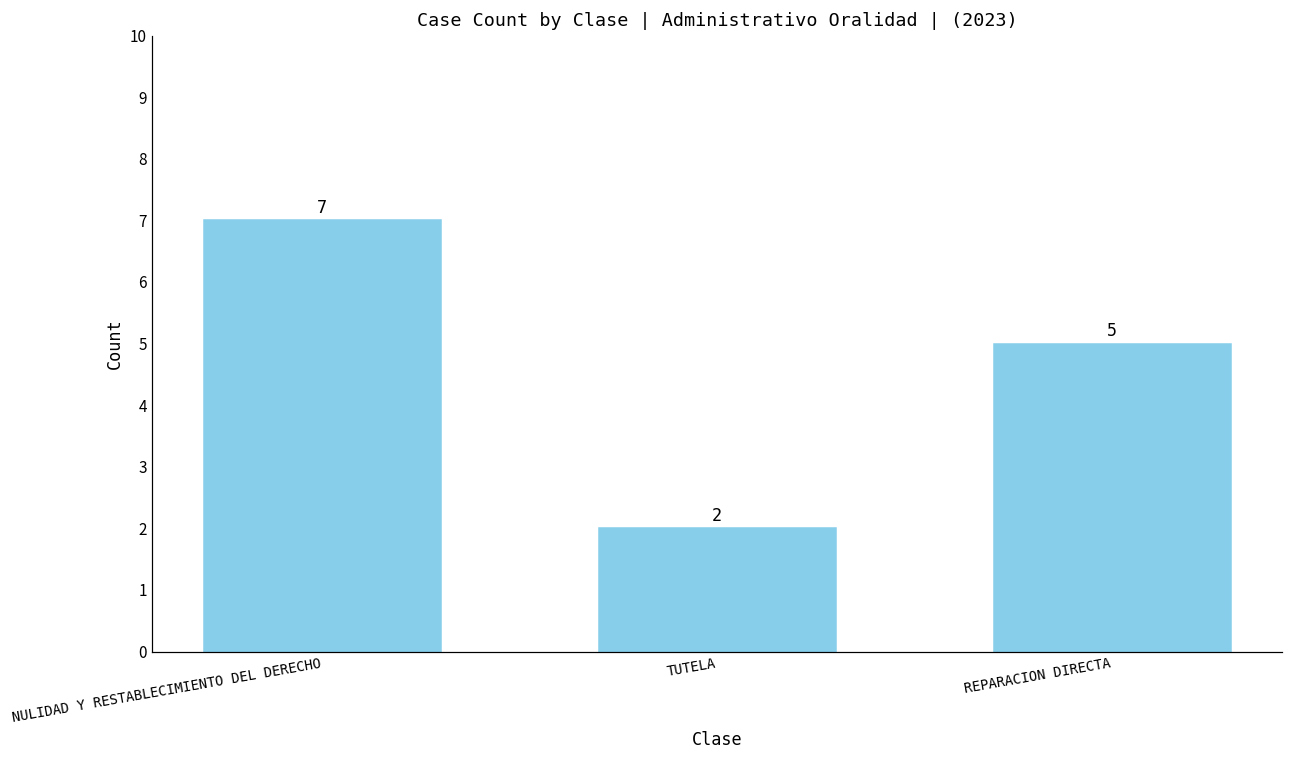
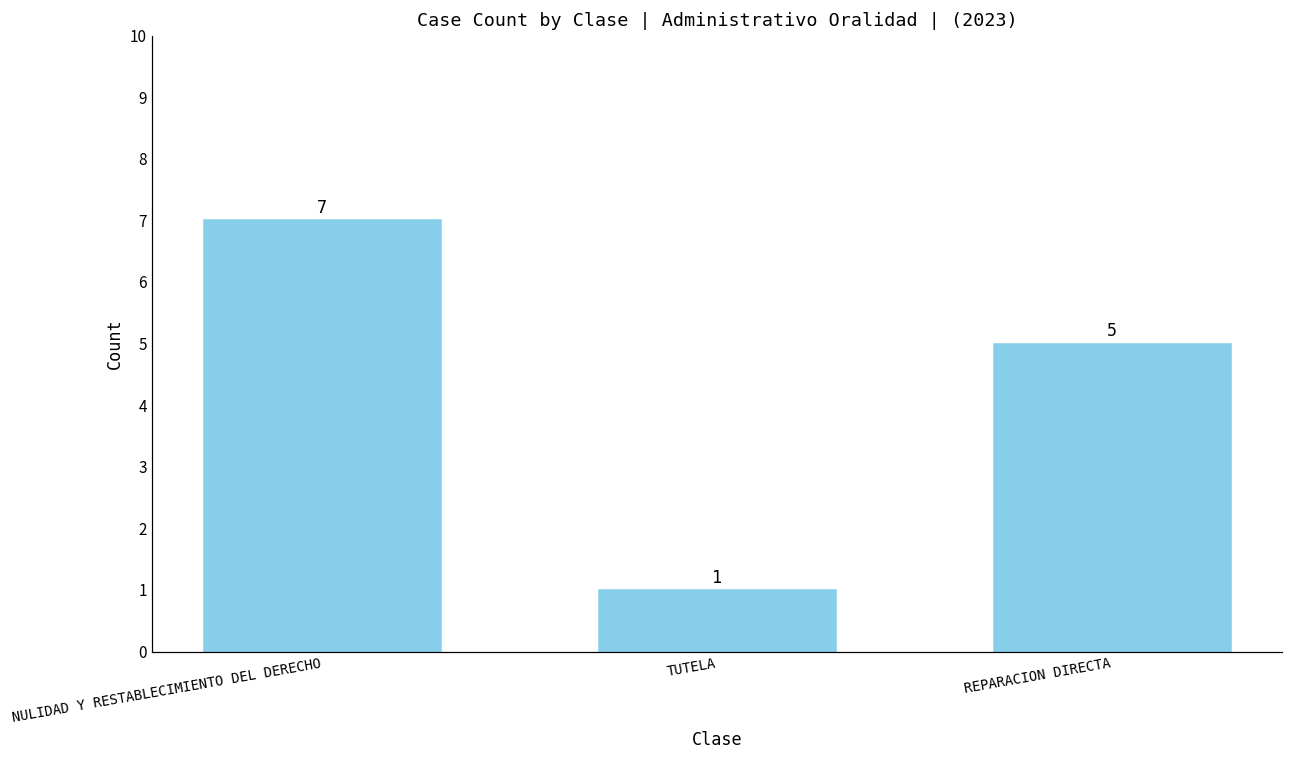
  {
    "NULIDAD Y RESTABLECIMIENTO DEL DERECHO": 7,
-   "TUTELA": 2,
+   "TUTELA": 1,
    "REPARACION DIRECTA": 5
  }
